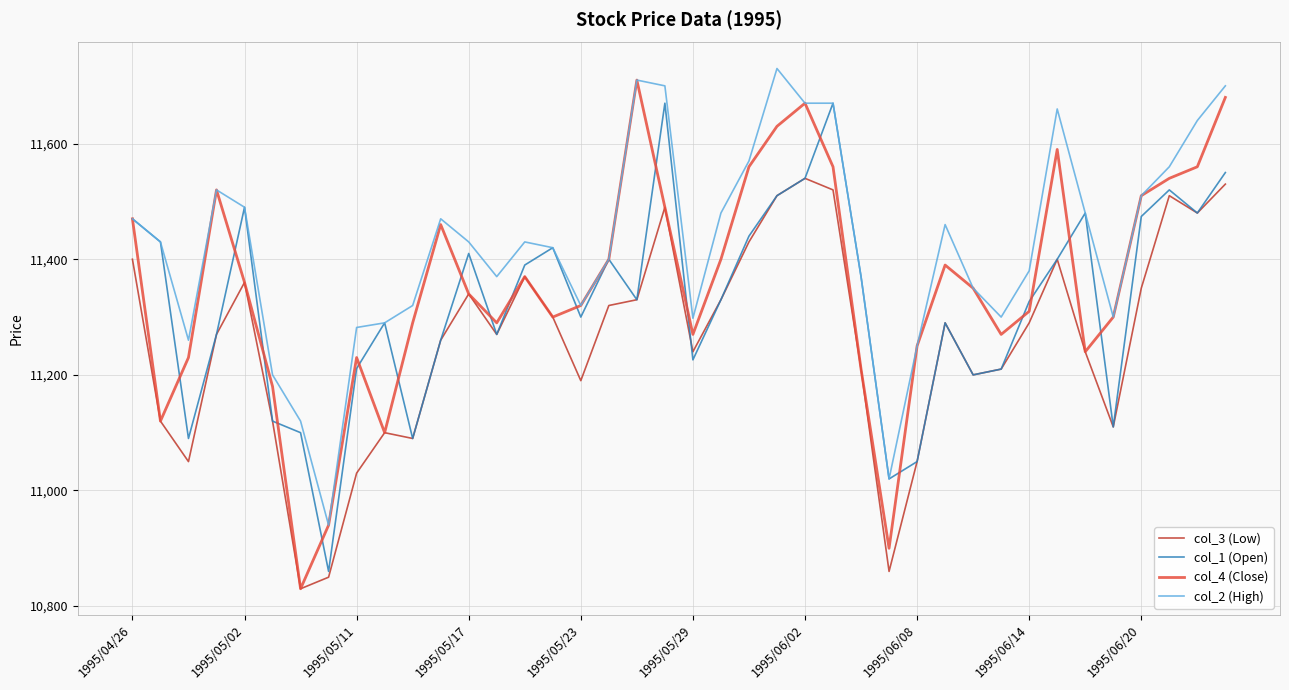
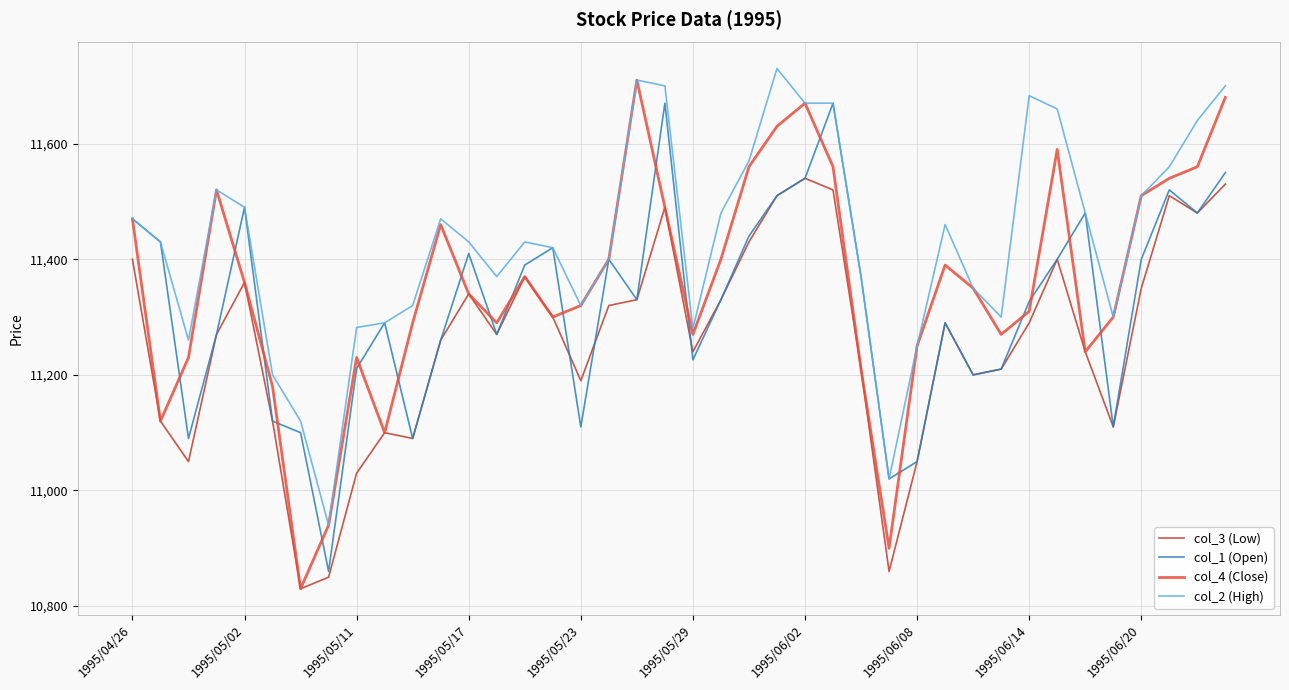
  {
    "col_1 (Open)": {
      "1995/05/11": "11,210",
      "1995/05/17": "11,410",
-     "1995/05/23": "11,300",
+     "1995/05/23": "11,110",
      "1995/05/29": "11,230",
      "1995/06/14": "11,330",
-     "1995/06/20": "11,470"
+     "1995/06/20": "11,400"
    },
    "col_2 (High)": {
      "1995/05/11": "11,280",
      "1995/05/17": "11,430",
-     "1995/05/29": "11,300",
-     "1995/06/14": "11,380"
+     "1995/05/29": "11,280",
+     "1995/06/14": "11,680"
    }
  }
